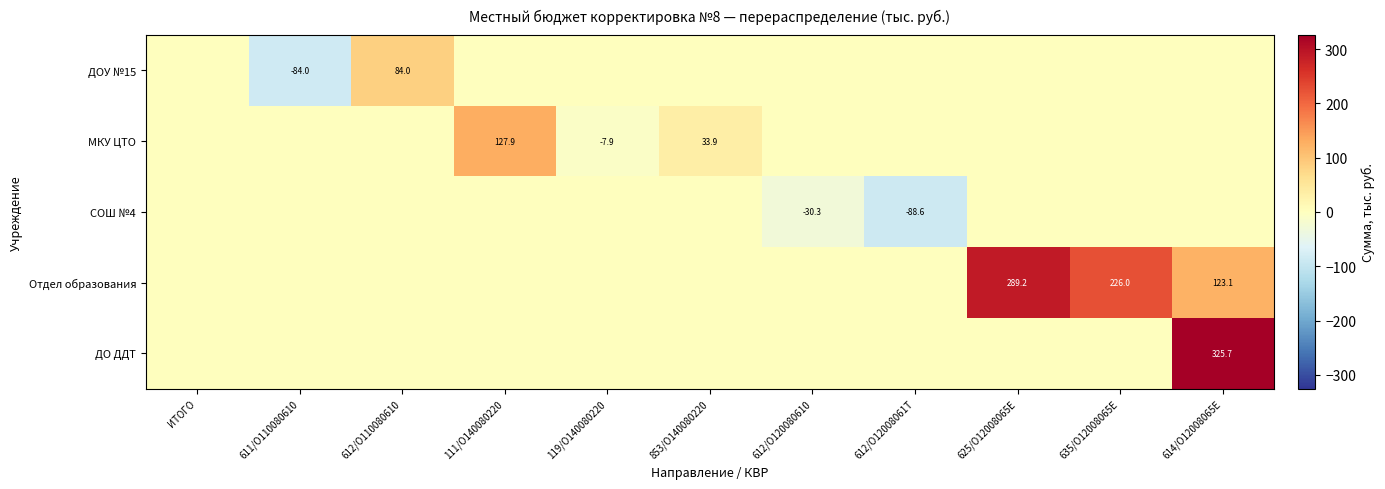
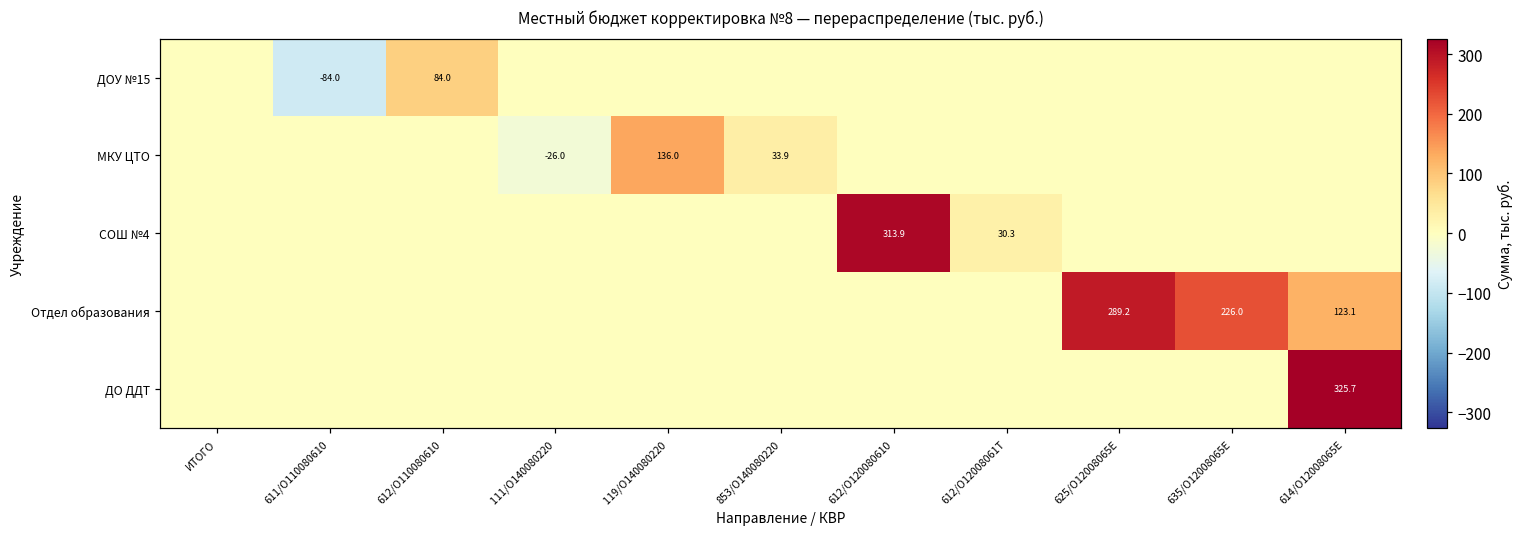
  {
    "ДОУ №15": {
      "611/О110080610": -84.0,
      "612/О110080610": 84.0
    },
    "МКУ ЦТО": {
-     "111/О140080220": 127.9,
-     "119/О140080220": -7.9,
+     "111/О140080220": -26.0,
+     "119/О140080220": 136.0,
      "853/О140080220": 33.9
    },
    "СОШ №4": {
-     "612/О120080610": -30.3,
-     "612/О12008061Т": -88.6
+     "612/О120080610": 313.9,
+     "612/О12008061Т": 30.3
    },
    "Отдел образования": {
      "625/О12008065Е": 289.2,
      "635/О12008065Е": 226.0,
      "614/О12008065Е": 123.1
    },
    "ДО ДДТ": {
      "614/О12008065Е": 325.7
    }
  }
